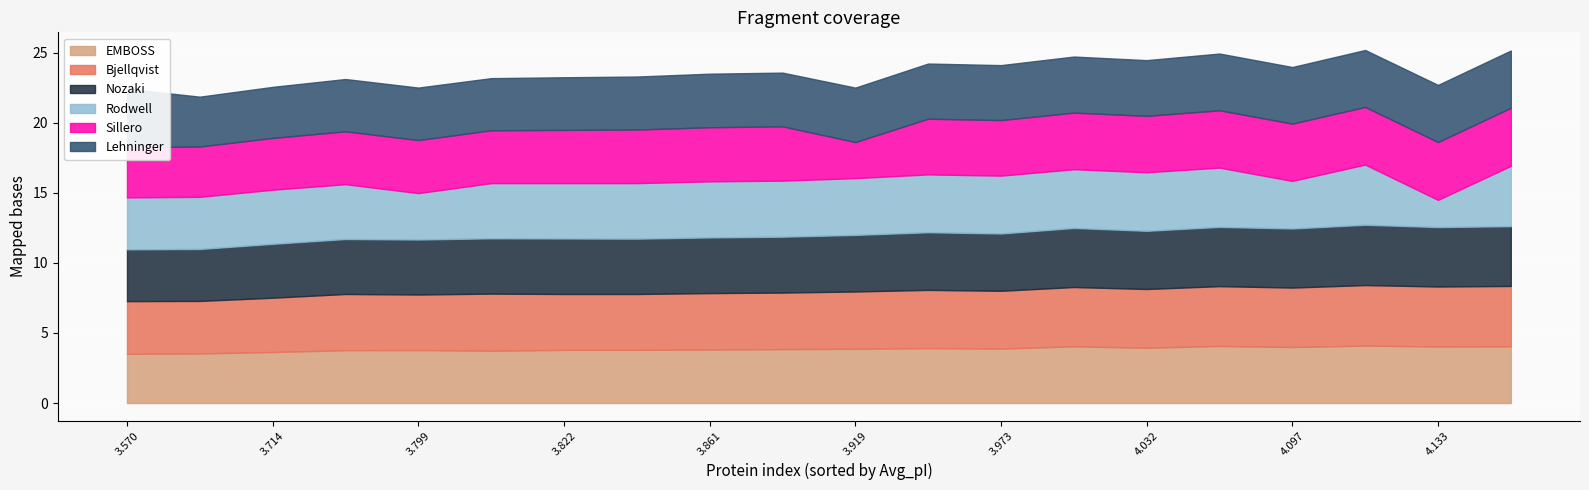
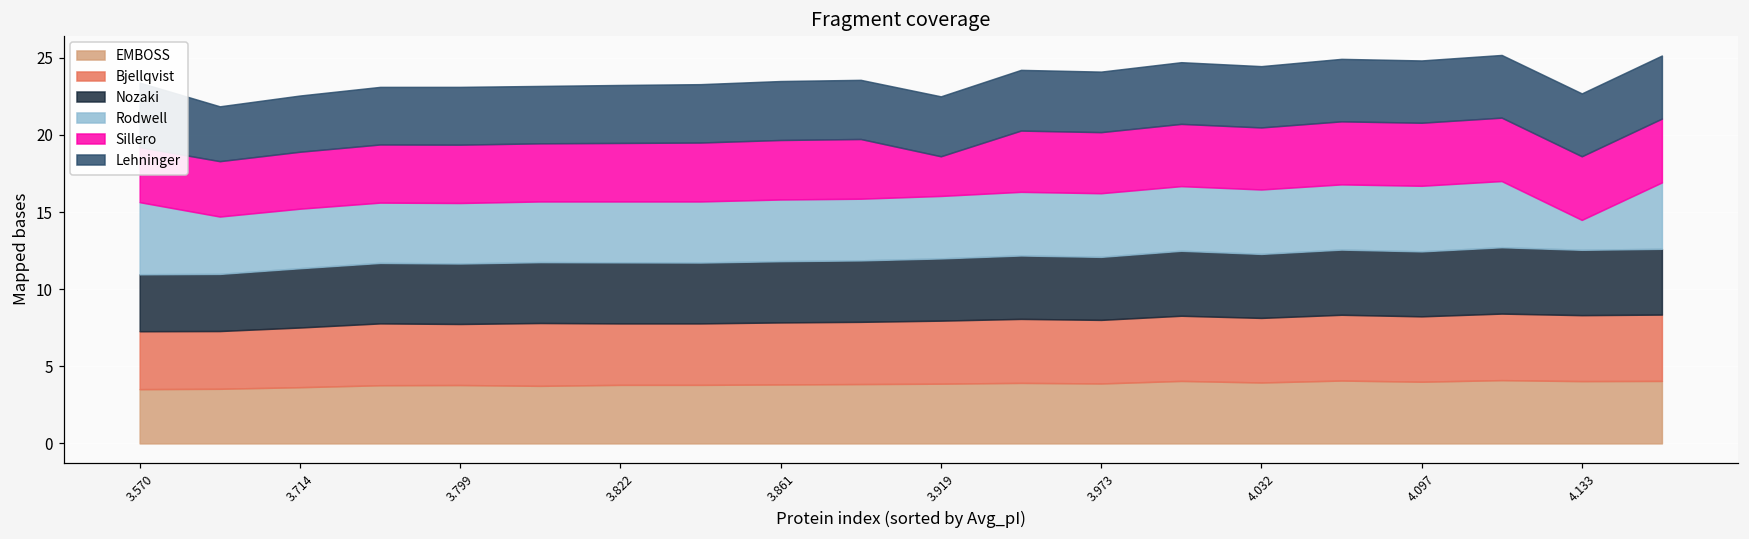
  {
    "Nozaki": {
      "3.570": 3.7,
      "3.714": 3.8,
      "3.799": 3.9,
      "3.822": 4.0,
      "3.861": 4.0,
      "3.919": 4.0,
      "3.973": 4.1,
      "4.032": 4.2,
      "4.097": 4.2,
      "4.133": 4.2
    },
    "Rodwell": {
-     "3.570": 3.7,
+     "3.570": 4.7,
      "3.714": 3.9,
-     "3.799": 3.3,
+     "3.799": 3.9,
      "3.822": 3.9,
      "3.861": 4.0,
      "3.919": 4.1,
      "3.973": 4.1,
      "4.032": 4.2,
-     "4.097": 3.4,
+     "4.097": 4.3,
      "4.133": 1.9
    },
    "Sillero": {
      "3.714": 3.7,
      "3.799": 3.8,
      "3.822": 3.8,
      "3.861": 3.9,
      "3.919": 2.6,
      "3.973": 4.0,
      "4.032": 4.0,
      "4.097": 4.1,
      "4.133": 4.1
    },
    "Lehninger": {
      "3.714": 3.6,
      "3.799": 3.7,
      "3.822": 3.8,
      "3.861": 3.8,
      "3.919": 3.9,
      "3.973": 3.9,
      "4.032": 4.0,
      "4.097": 4.0,
      "4.133": 4.1
    }
  }
